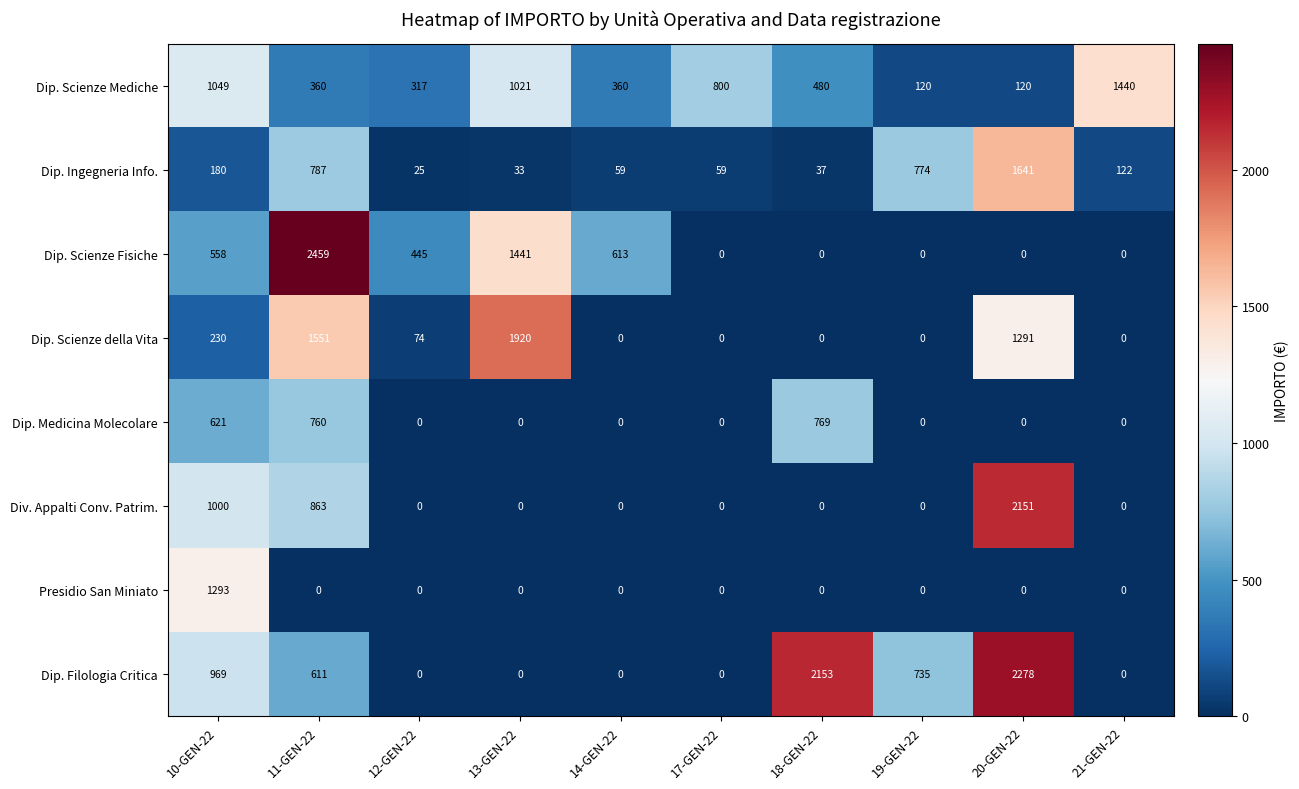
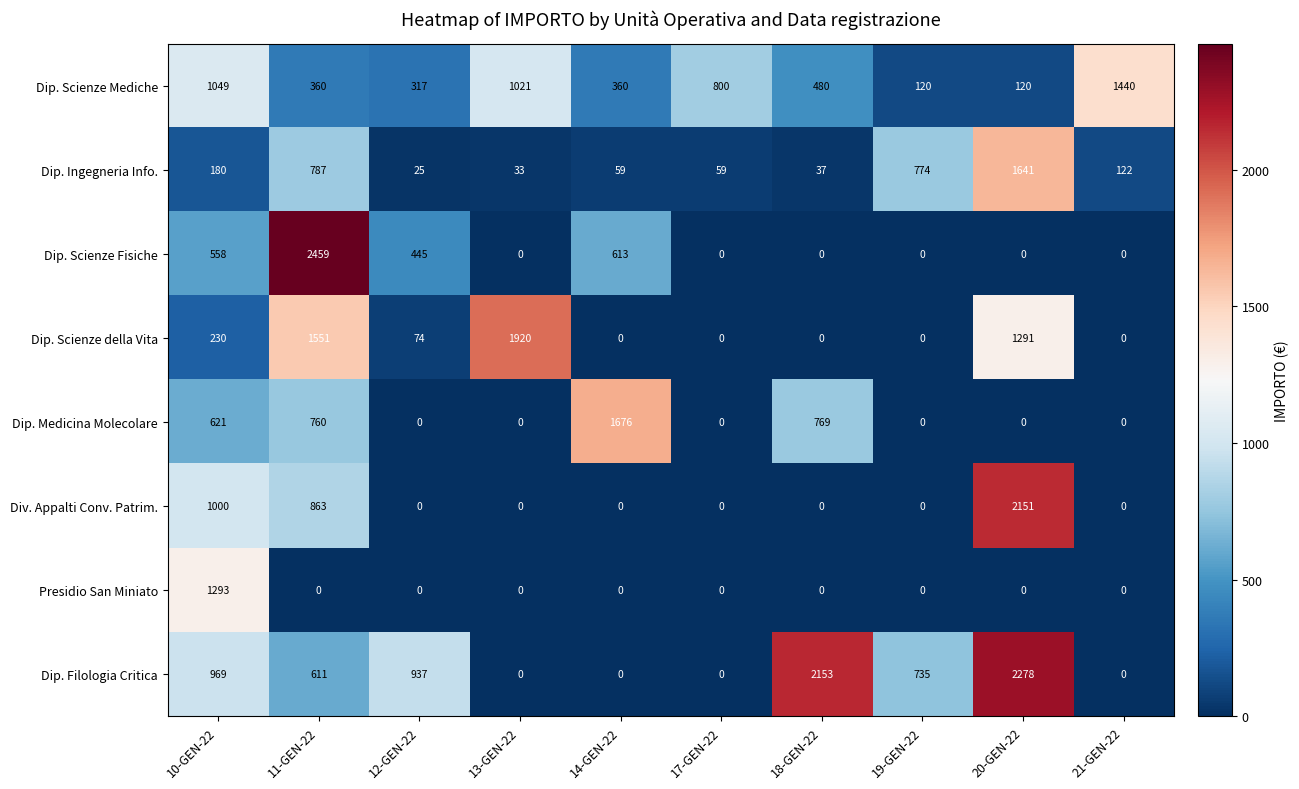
  {
    "Dip. Scienze Mediche": {
      "10-GEN-22": 1049,
      "11-GEN-22": 360,
      "12-GEN-22": 317,
      "13-GEN-22": 1021,
      "14-GEN-22": 360,
      "17-GEN-22": 800,
      "18-GEN-22": 480,
      "19-GEN-22": 120,
      "20-GEN-22": 120,
      "21-GEN-22": 1440
    },
    "Dip. Ingegneria Info.": {
      "10-GEN-22": 180,
      "11-GEN-22": 787,
      "12-GEN-22": 25,
      "13-GEN-22": 33,
      "14-GEN-22": 59,
      "17-GEN-22": 59,
      "18-GEN-22": 37,
      "19-GEN-22": 774,
      "20-GEN-22": 1641,
      "21-GEN-22": 122
    },
    "Dip. Scienze Fisiche": {
      "10-GEN-22": 558,
      "11-GEN-22": 2459,
      "12-GEN-22": 445,
-     "13-GEN-22": 1441,
+     "13-GEN-22": 0,
      "14-GEN-22": 613,
      "17-GEN-22": 0,
      "18-GEN-22": 0,
      "19-GEN-22": 0,
      "20-GEN-22": 0,
      "21-GEN-22": 0
    },
    "Dip. Scienze della Vita": {
      "10-GEN-22": 230,
      "11-GEN-22": 1551,
      "12-GEN-22": 74,
      "13-GEN-22": 1920,
      "14-GEN-22": 0,
      "17-GEN-22": 0,
      "18-GEN-22": 0,
      "19-GEN-22": 0,
      "20-GEN-22": 1291,
      "21-GEN-22": 0
    },
    "Dip. Medicina Molecolare": {
      "10-GEN-22": 621,
      "11-GEN-22": 760,
      "12-GEN-22": 0,
      "13-GEN-22": 0,
-     "14-GEN-22": 0,
+     "14-GEN-22": 1676,
      "17-GEN-22": 0,
      "18-GEN-22": 769,
      "19-GEN-22": 0,
      "20-GEN-22": 0,
      "21-GEN-22": 0
    },
    "Div. Appalti Conv. Patrim.": {
      "10-GEN-22": 1000,
      "11-GEN-22": 863,
      "12-GEN-22": 0,
      "13-GEN-22": 0,
      "14-GEN-22": 0,
      "17-GEN-22": 0,
      "18-GEN-22": 0,
      "19-GEN-22": 0,
      "20-GEN-22": 2151,
      "21-GEN-22": 0
    },
    "Presidio San Miniato": {
      "10-GEN-22": 1293,
      "11-GEN-22": 0,
      "12-GEN-22": 0,
      "13-GEN-22": 0,
      "14-GEN-22": 0,
      "17-GEN-22": 0,
      "18-GEN-22": 0,
      "19-GEN-22": 0,
      "20-GEN-22": 0,
      "21-GEN-22": 0
    },
    "Dip. Filologia Critica": {
      "10-GEN-22": 969,
      "11-GEN-22": 611,
-     "12-GEN-22": 0,
+     "12-GEN-22": 937,
      "13-GEN-22": 0,
      "14-GEN-22": 0,
      "17-GEN-22": 0,
      "18-GEN-22": 2153,
      "19-GEN-22": 735,
      "20-GEN-22": 2278,
      "21-GEN-22": 0
    }
  }
